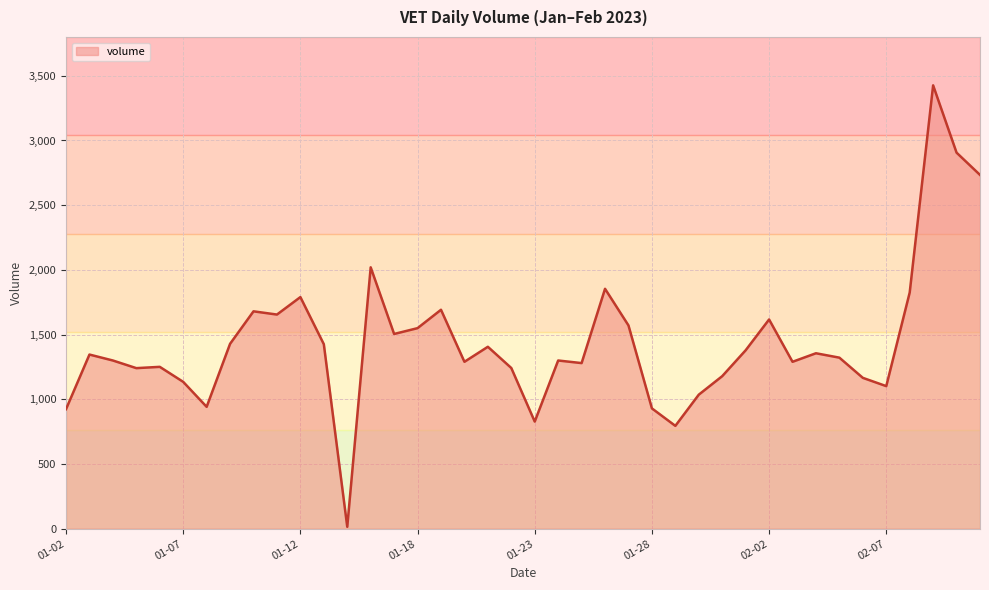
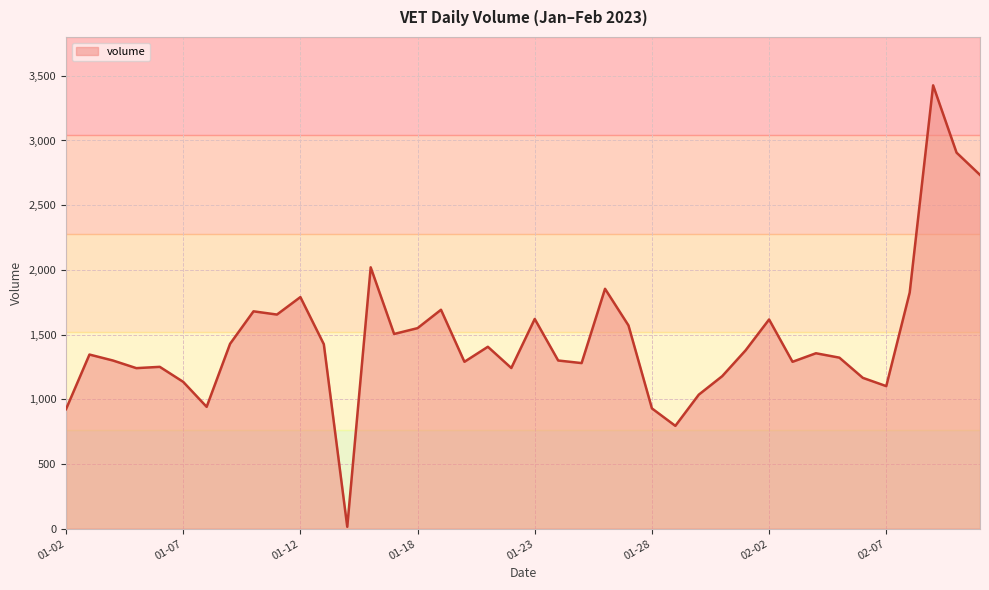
  {
    "01-02": "920",
    "01-07": "1,140",
    "01-12": "1,790",
    "01-18": "1,550",
-   "01-23": "830",
+   "01-23": "1,620",
    "01-28": "930",
    "02-02": "1,620",
    "02-07": "1,100"
  }
